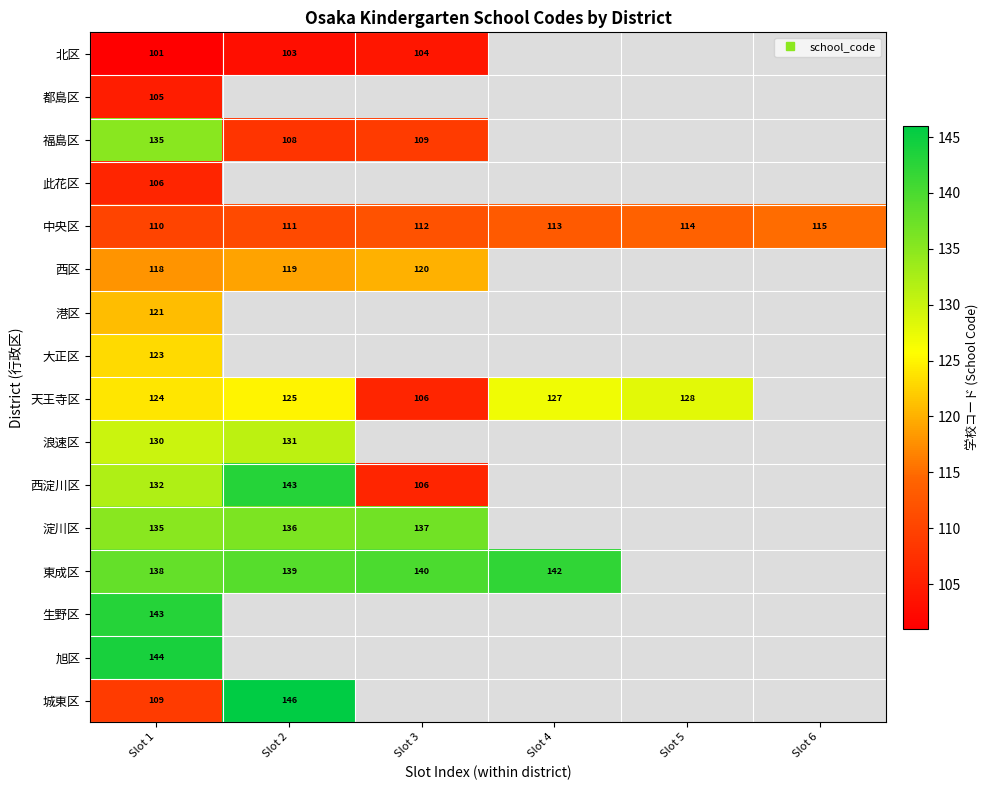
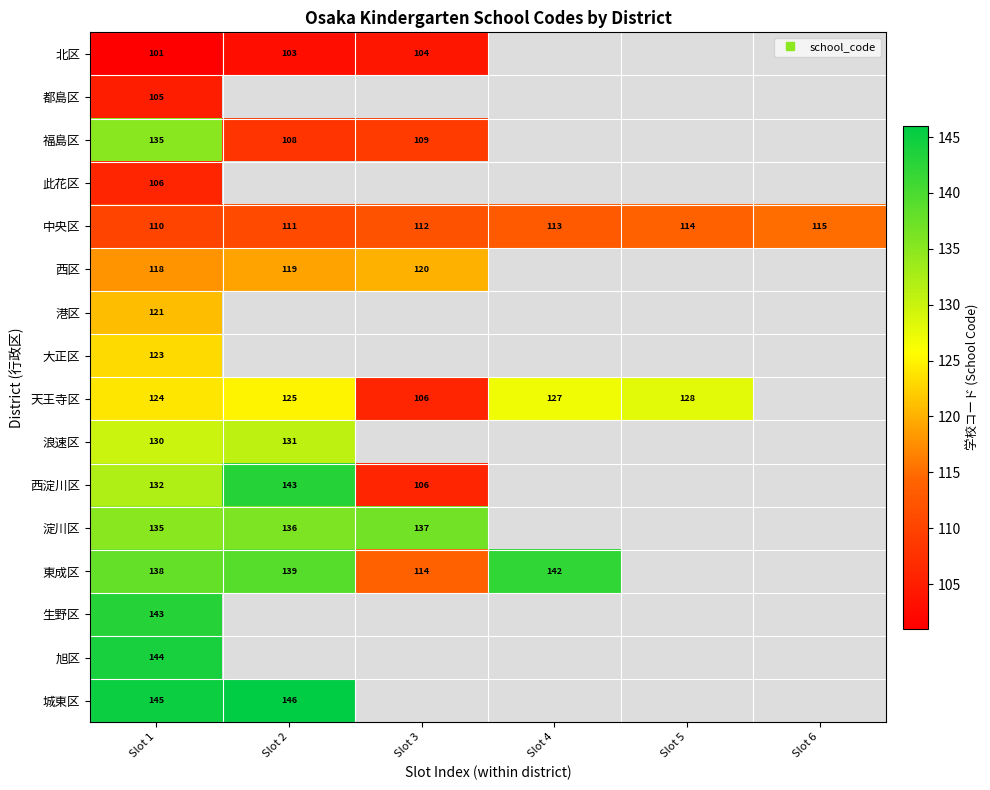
  {
    "北区": {
      "Slot 1": 101,
      "Slot 2": 103,
      "Slot 3": 104
    },
    "都島区": {
      "Slot 1": 105
    },
    "福島区": {
      "Slot 1": 135,
      "Slot 2": 108,
      "Slot 3": 109
    },
    "此花区": {
      "Slot 1": 106
    },
    "中央区": {
      "Slot 1": 110,
      "Slot 2": 111,
      "Slot 3": 112,
      "Slot 4": 113,
      "Slot 5": 114,
      "Slot 6": 115
    },
    "西区": {
      "Slot 1": 118,
      "Slot 2": 119,
      "Slot 3": 120
    },
    "港区": {
      "Slot 1": 121
    },
    "大正区": {
      "Slot 1": 123
    },
    "天王寺区": {
      "Slot 1": 124,
      "Slot 2": 125,
      "Slot 3": 106,
      "Slot 4": 127,
      "Slot 5": 128
    },
    "浪速区": {
      "Slot 1": 130,
      "Slot 2": 131
    },
    "西淀川区": {
      "Slot 1": 132,
      "Slot 2": 143,
      "Slot 3": 106
    },
    "淀川区": {
      "Slot 1": 135,
      "Slot 2": 136,
      "Slot 3": 137
    },
    "東成区": {
      "Slot 1": 138,
      "Slot 2": 139,
-     "Slot 3": 140,
+     "Slot 3": 114,
      "Slot 4": 142
    },
    "生野区": {
      "Slot 1": 143
    },
    "旭区": {
      "Slot 1": 144
    },
    "城東区": {
-     "Slot 1": 109,
+     "Slot 1": 145,
      "Slot 2": 146
    }
  }
